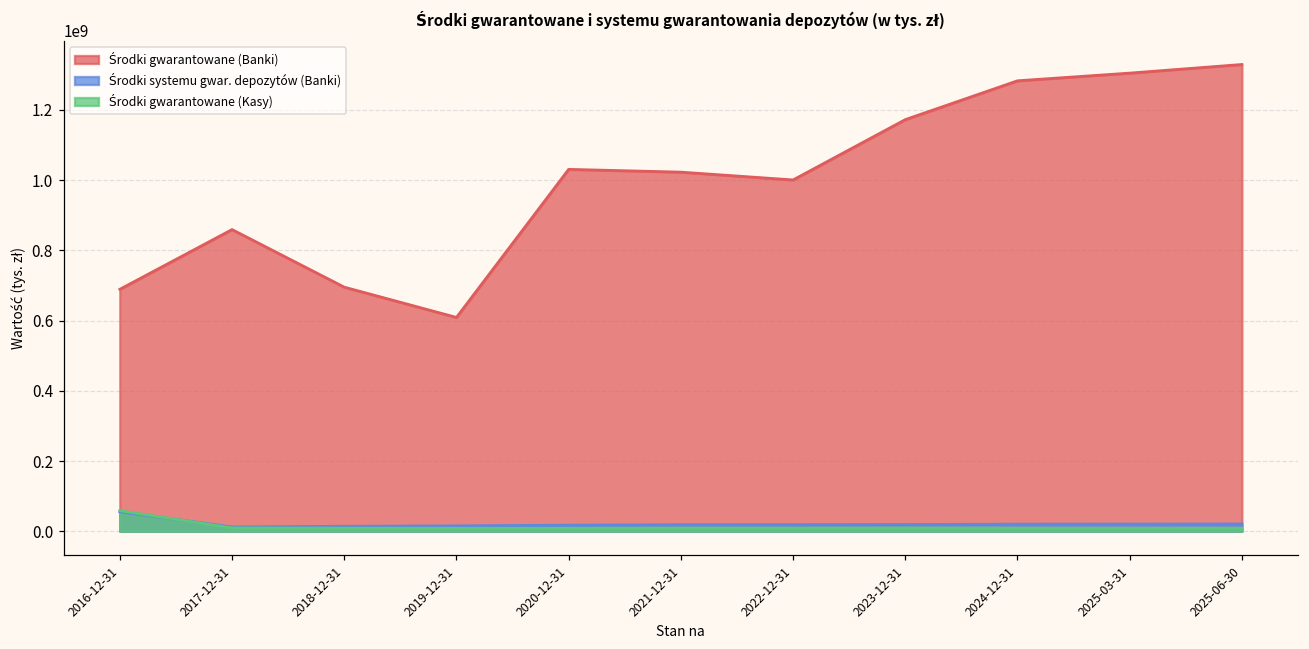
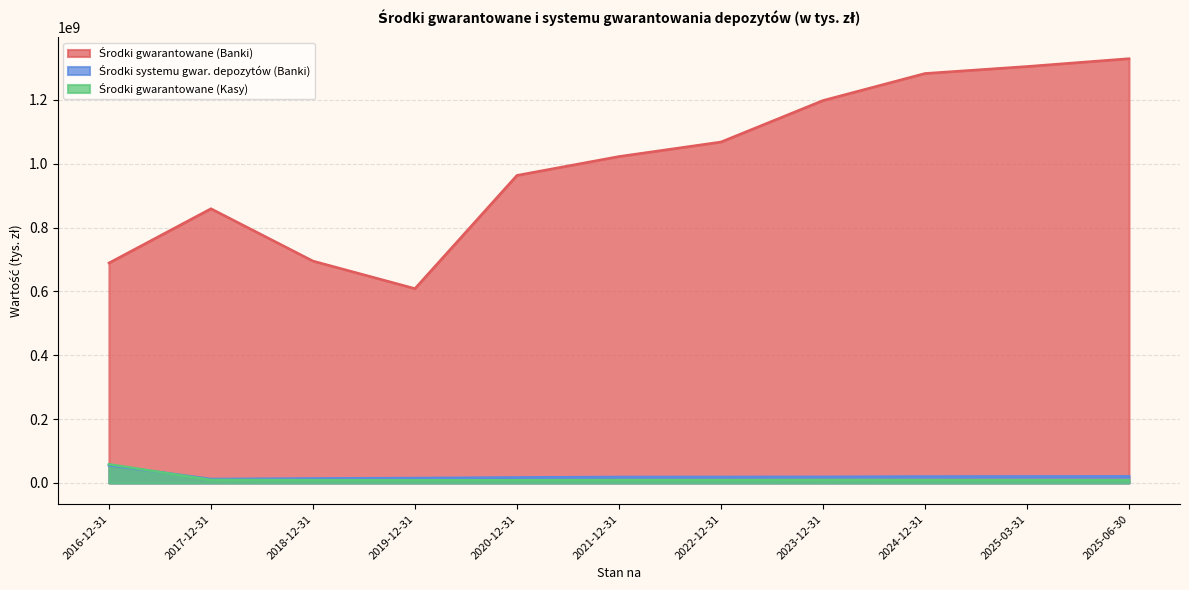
  {
    "Środki gwarantowane (Banki)": {
      "2016-12-31": 690000000,
      "2017-12-31": 860000000,
      "2018-12-31": 700000000,
      "2019-12-31": 610000000,
-     "2020-12-31": 1030000000,
+     "2020-12-31": 960000000,
      "2021-12-31": 1020000000,
-     "2022-12-31": 1000000000,
-     "2023-12-31": 1170000000,
+     "2022-12-31": 1070000000,
+     "2023-12-31": 1200000000,
      "2024-12-31": 1280000000,
      "2025-03-31": 1300000000,
      "2025-06-30": 1330000000
    },
    "Środki systemu gwar. depozytów (Banki)": {
      "2020-12-31": 20000000,
      "2021-12-31": 20000000,
      "2022-12-31": 20000000,
      "2023-12-31": 20000000,
      "2024-12-31": 20000000,
      "2025-03-31": 20000000,
      "2025-06-30": 20000000
    },
    "Środki gwarantowane (Kasy)": {
      "2020-12-31": 10000000,
      "2021-12-31": 10000000,
      "2022-12-31": 10000000,
      "2023-12-31": 10000000,
      "2024-12-31": 10000000,
      "2025-03-31": 10000000,
      "2025-06-30": 10000000
    }
  }
